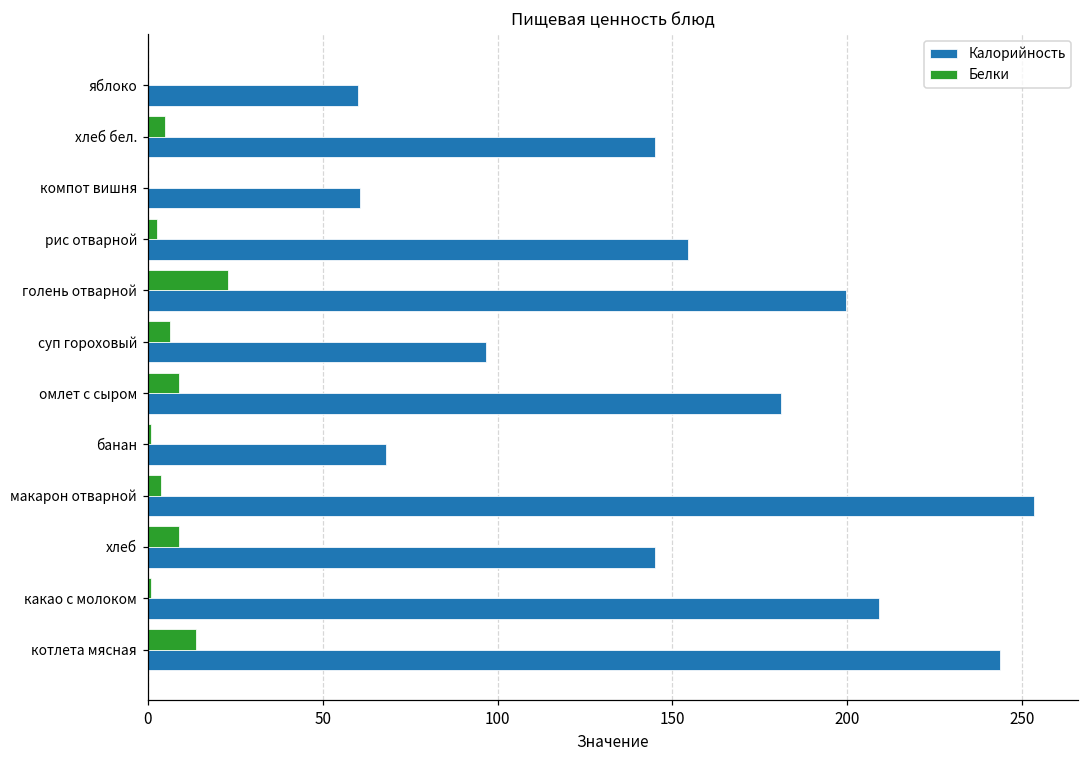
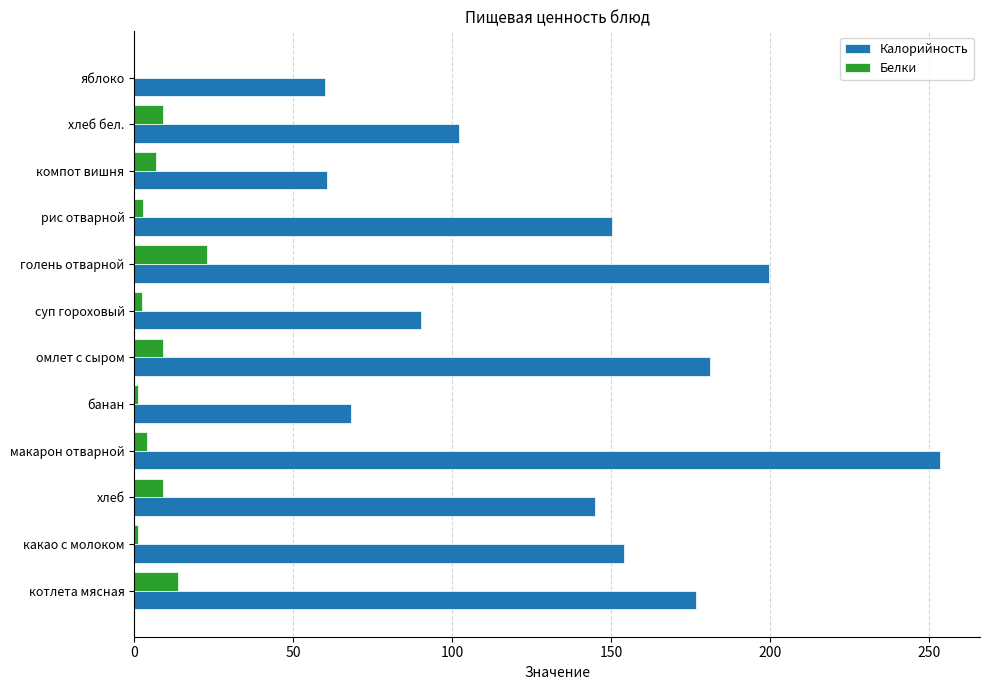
  {
    "Калорийность": {
      "яблоко": 60,
-     "хлеб бел.": 145,
+     "хлеб бел.": 102,
      "компот вишня": 61,
-     "рис отварной": 154,
+     "рис отварной": 150,
      "голень отварной": 200,
-     "суп гороховый": 97,
+     "суп гороховый": 90,
      "омлет с сыром": 181,
      "банан": 68,
      "макарон отварной": 253,
      "хлеб": 145,
-     "какао с молоком": 209,
-     "котлета мясная": 244
+     "какао с молоком": 154,
+     "котлета мясная": 177
    },
    "Белки": {
      "яблоко": 0,
-     "хлеб бел.": 5,
-     "компот вишня": 0,
+     "хлеб бел.": 9,
+     "компот вишня": 7,
      "рис отварной": 3,
      "голень отварной": 23,
-     "суп гороховый": 6,
+     "суп гороховый": 2,
      "омлет с сыром": 9,
      "банан": 1,
      "макарон отварной": 4,
      "хлеб": 9,
      "какао с молоком": 1,
      "котлета мясная": 14
    }
  }
